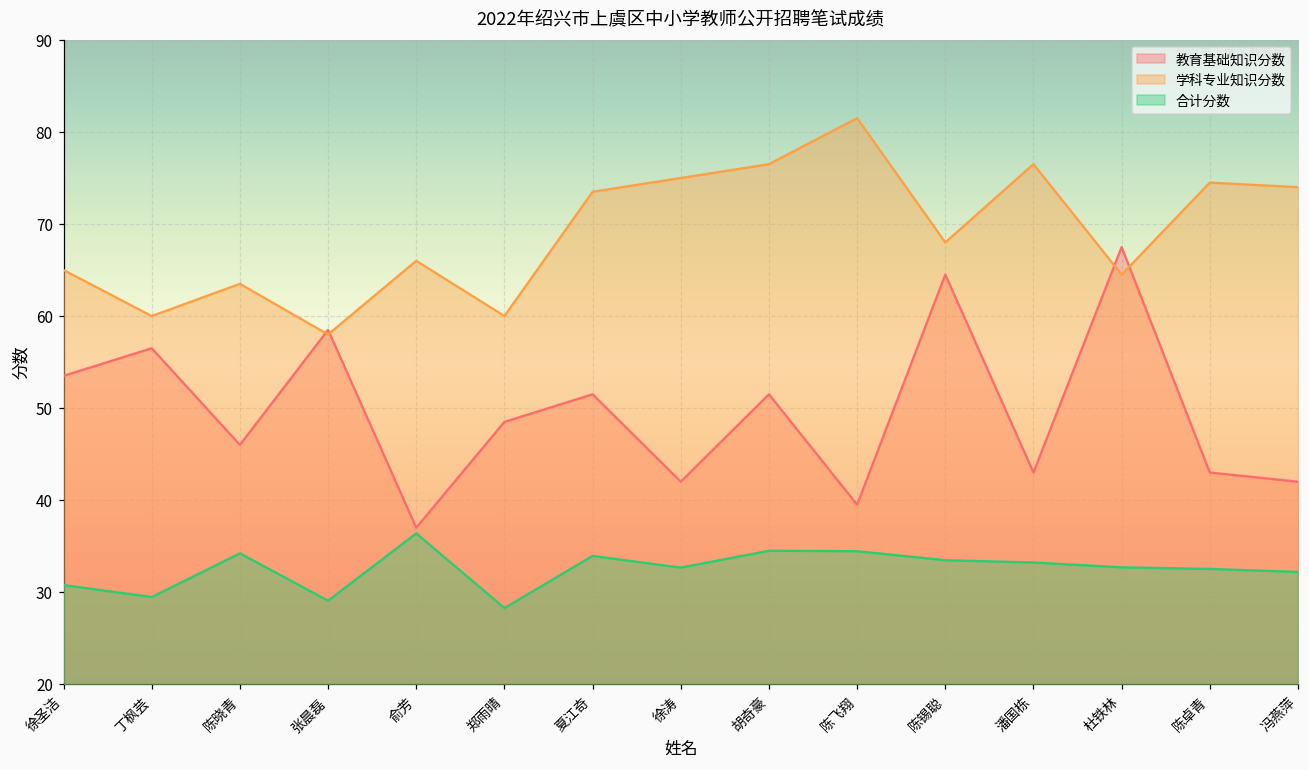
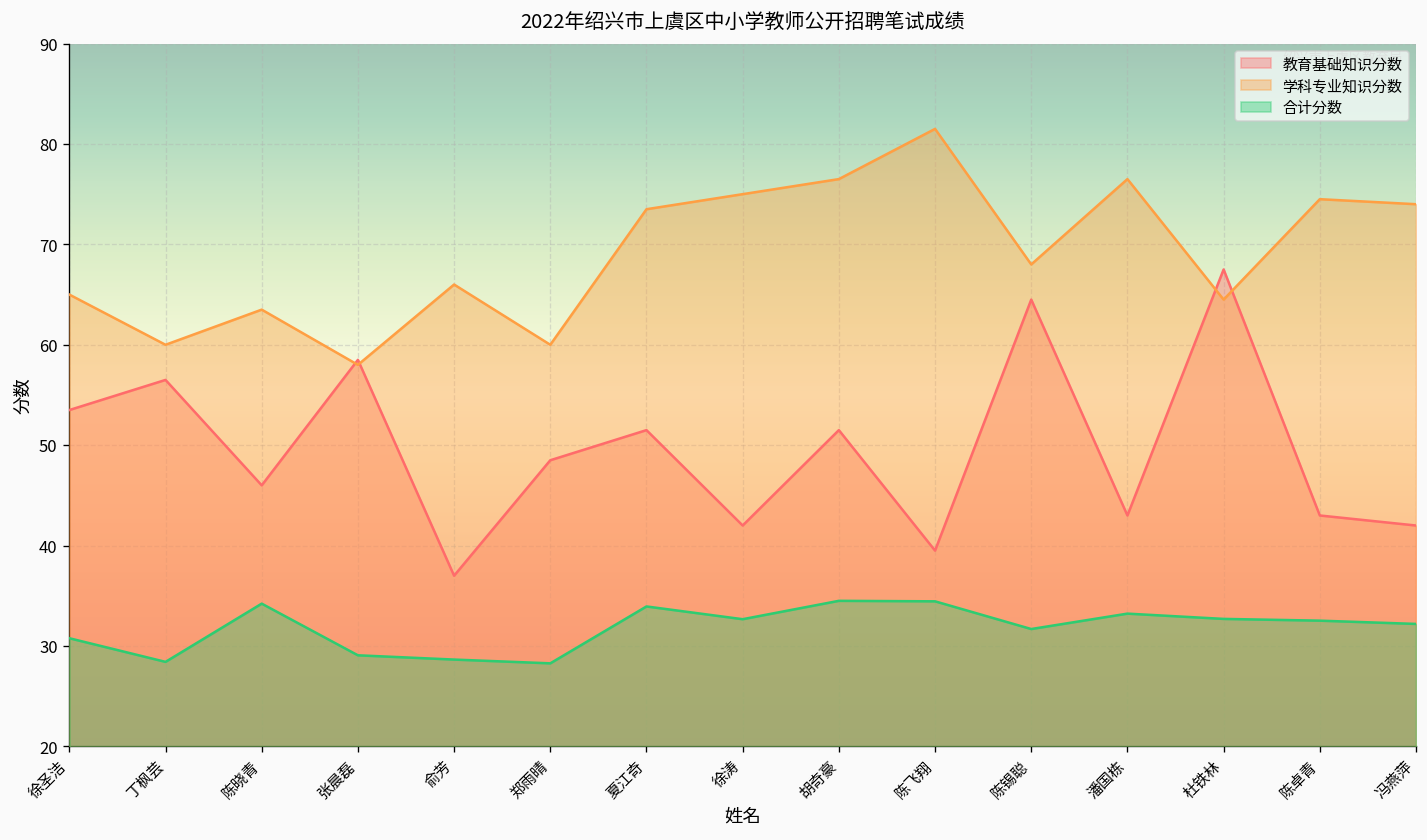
  {
    "合计分数": {
      "徐圣洁": 31,
-     "丁枫芸": 29,
+     "丁枫芸": 28,
      "陈晓青": 34,
      "张晨磊": 29,
-     "俞芳": 36,
+     "俞芳": 29,
      "郑雨晴": 28,
      "夏江奇": 34,
      "徐涛": 33,
      "胡奇豪": 35,
      "陈飞翔": 34,
-     "陈锡聪": 33,
+     "陈锡聪": 32,
      "潘国栋": 33,
      "杜铁林": 33,
      "陈卓青": 33,
      "冯燕萍": 32
    }
  }
